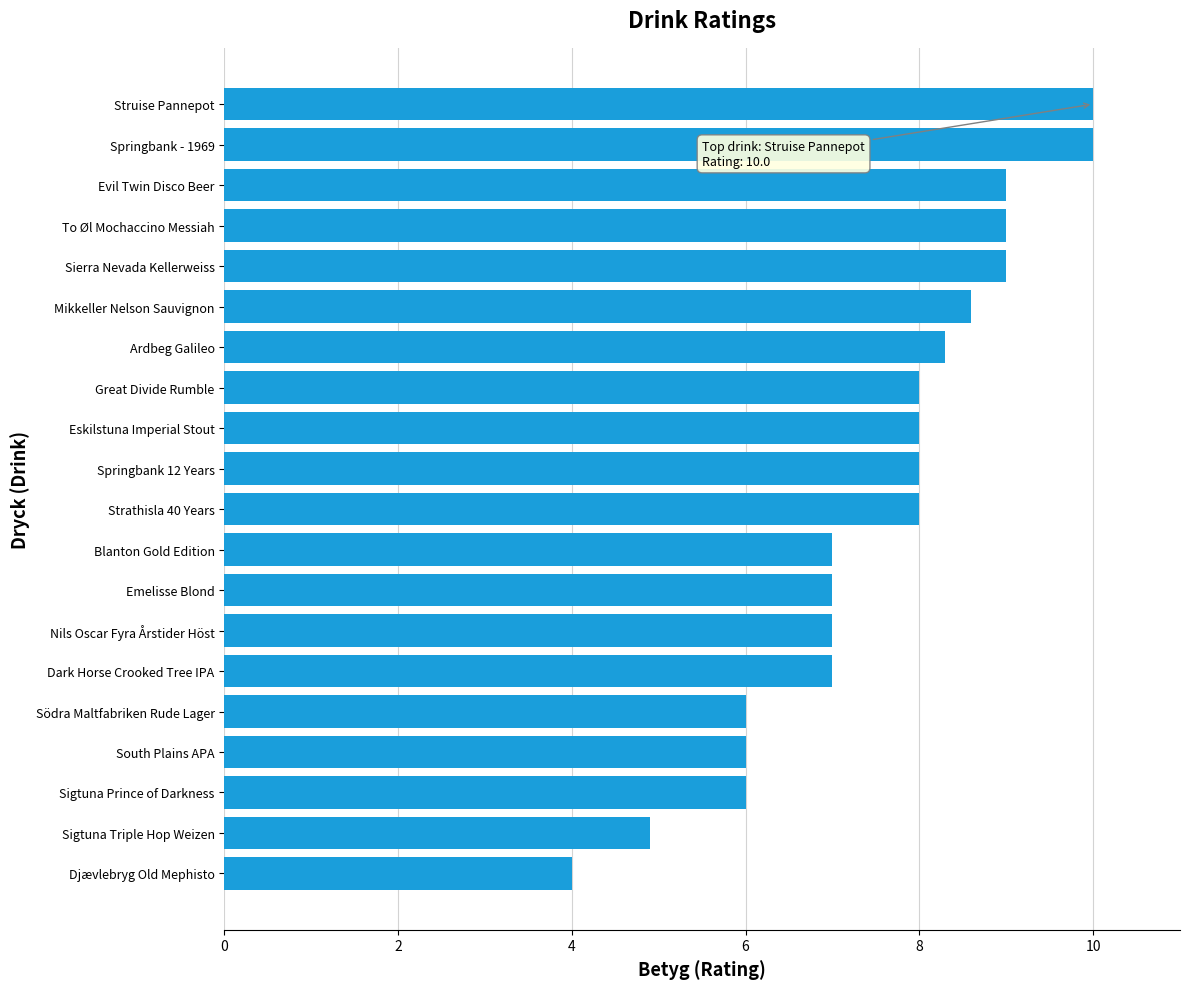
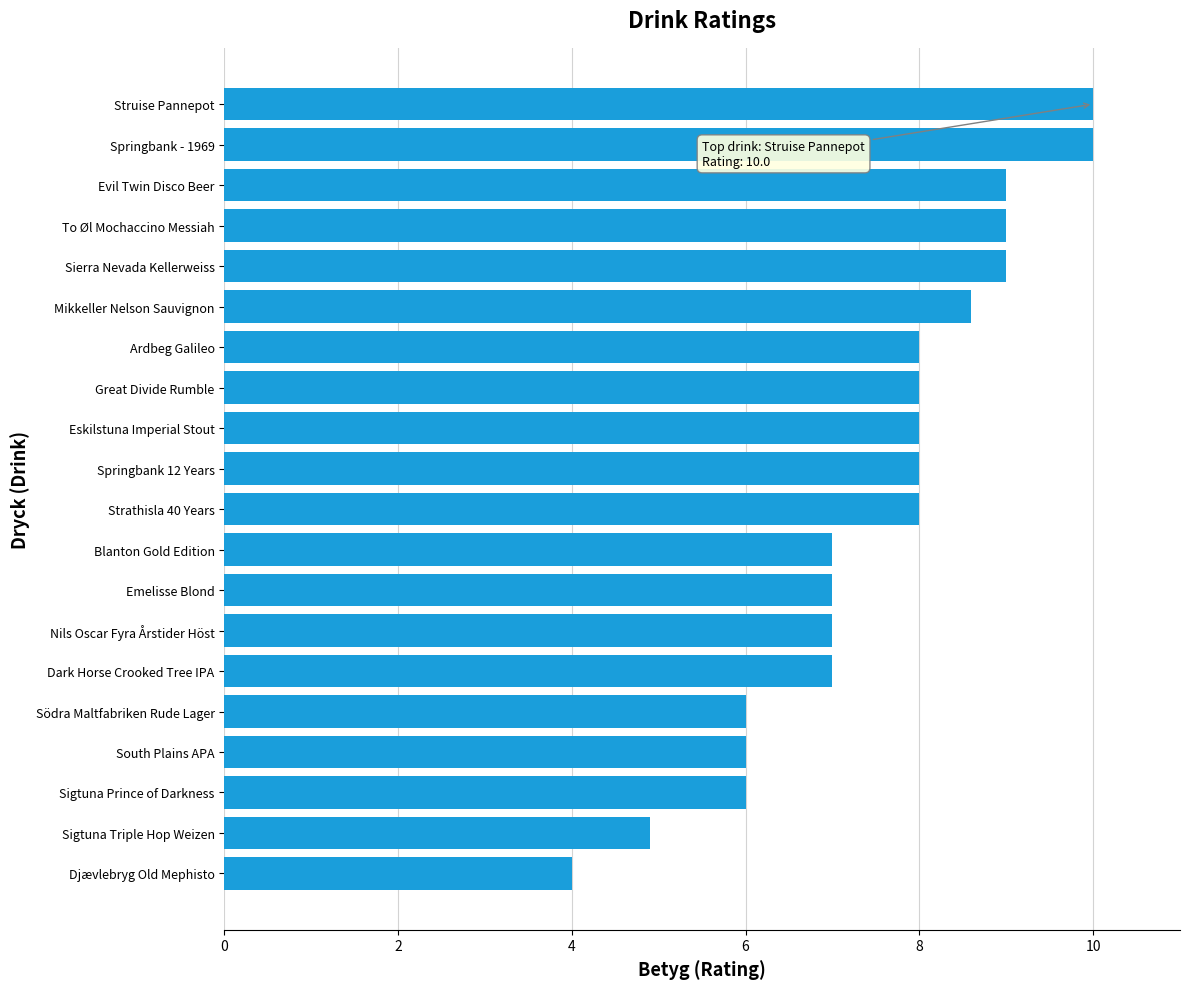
  {
    "Struise Pannepot": 10.0,
    "Evil Twin Disco Beer": 9.0,
    "To Øl Mochaccino Messiah": 9.0,
    "Sierra Nevada Kellerweiss": 9.0,
    "Mikkeller Nelson Sauvignon": 8.6,
-   "Ardbeg Galileo": 8.3,
+   "Ardbeg Galileo": 8.0,
    "Great Divide Rumble": 8.0,
    "Eskilstuna Imperial Stout": 8.0,
    "Springbank 12 Years": 8.0,
    "Strathisla 40 Years": 8.0,
    "Blanton Gold Edition": 7.0,
    "Emelisse Blond": 7.0,
    "Nils Oscar Fyra Årstider Höst": 7.0,
    "Dark Horse Crooked Tree IPA": 7.0,
    "Södra Maltfabriken Rude Lager": 6.0,
    "South Plains APA": 6.0,
    "Sigtuna Prince of Darkness": 6.0,
    "Sigtuna Triple Hop Weizen": 4.9,
    "Djævlebryg Old Mephisto": 4.0
  }
